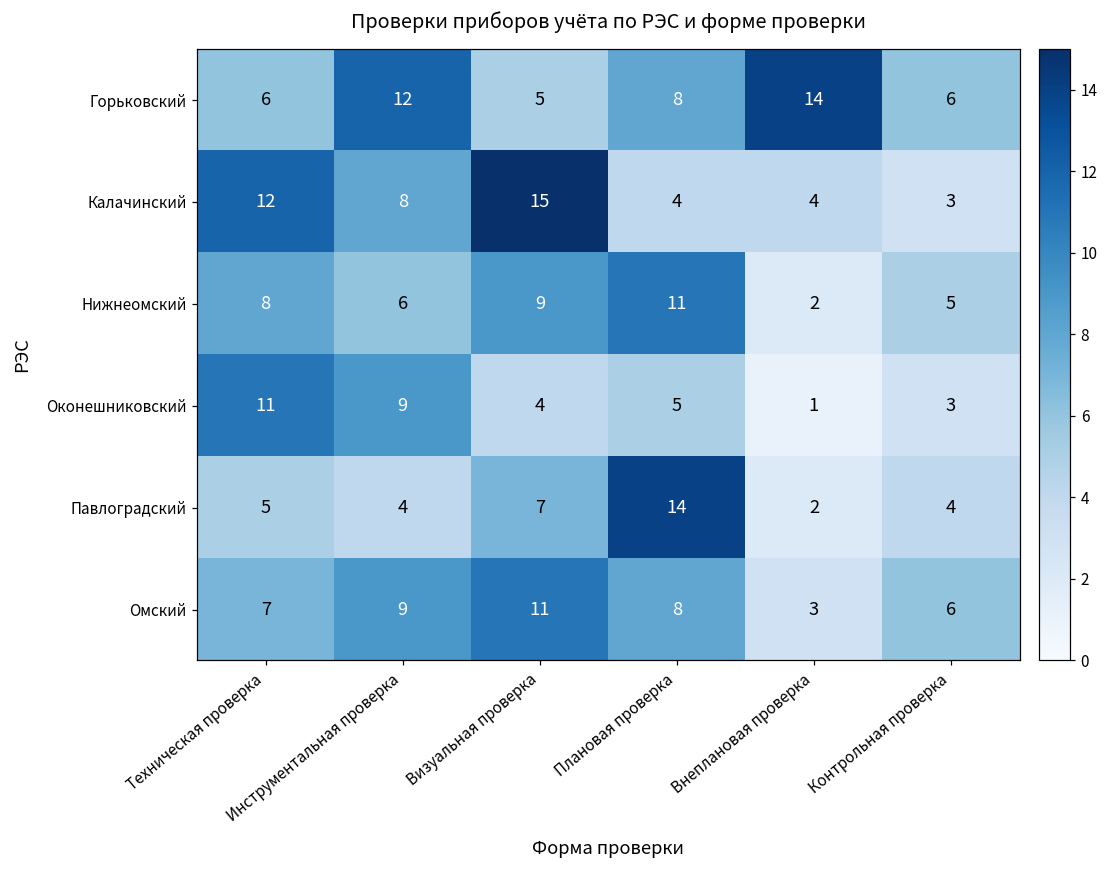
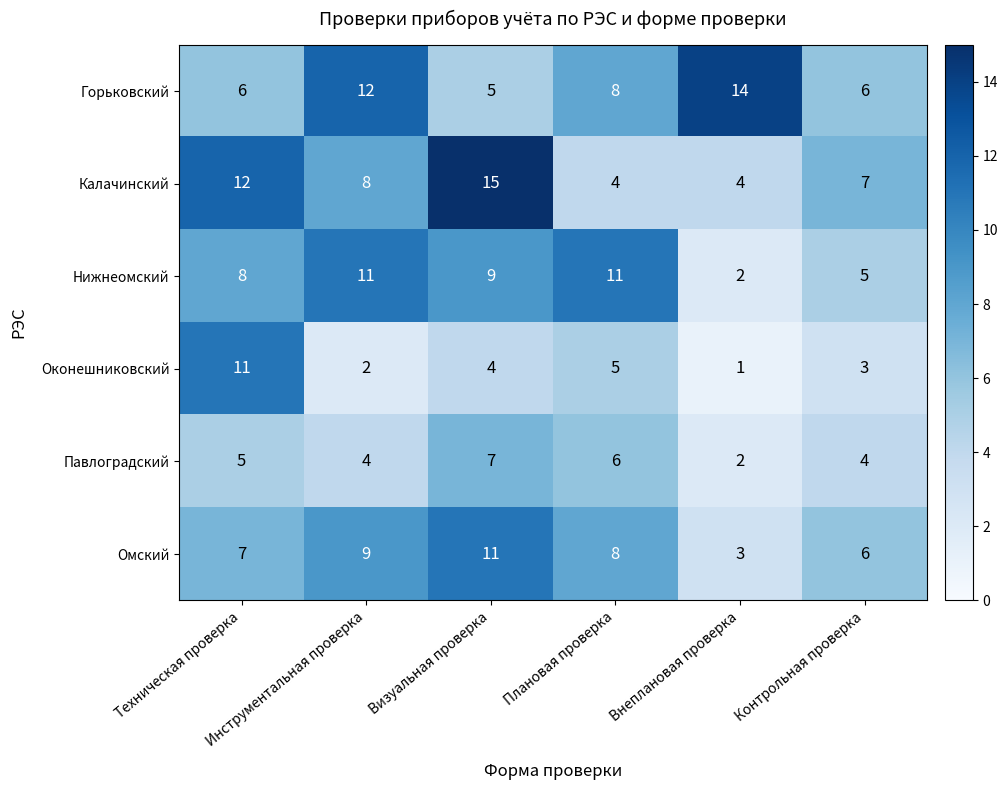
  {
    "Горьковский": {
      "Техническая проверка": 6,
      "Инструментальная проверка": 12,
      "Визуальная проверка": 5,
      "Плановая проверка": 8,
      "Внеплановая проверка": 14,
      "Контрольная проверка": 6
    },
    "Калачинский": {
      "Техническая проверка": 12,
      "Инструментальная проверка": 8,
      "Визуальная проверка": 15,
      "Плановая проверка": 4,
      "Внеплановая проверка": 4,
-     "Контрольная проверка": 3
+     "Контрольная проверка": 7
    },
    "Нижнеомский": {
      "Техническая проверка": 8,
-     "Инструментальная проверка": 6,
+     "Инструментальная проверка": 11,
      "Визуальная проверка": 9,
      "Плановая проверка": 11,
      "Внеплановая проверка": 2,
      "Контрольная проверка": 5
    },
    "Оконешниковский": {
      "Техническая проверка": 11,
-     "Инструментальная проверка": 9,
+     "Инструментальная проверка": 2,
      "Визуальная проверка": 4,
      "Плановая проверка": 5,
      "Внеплановая проверка": 1,
      "Контрольная проверка": 3
    },
    "Павлоградский": {
      "Техническая проверка": 5,
      "Инструментальная проверка": 4,
      "Визуальная проверка": 7,
-     "Плановая проверка": 14,
+     "Плановая проверка": 6,
      "Внеплановая проверка": 2,
      "Контрольная проверка": 4
    },
    "Омский": {
      "Техническая проверка": 7,
      "Инструментальная проверка": 9,
      "Визуальная проверка": 11,
      "Плановая проверка": 8,
      "Внеплановая проверка": 3,
      "Контрольная проверка": 6
    }
  }
